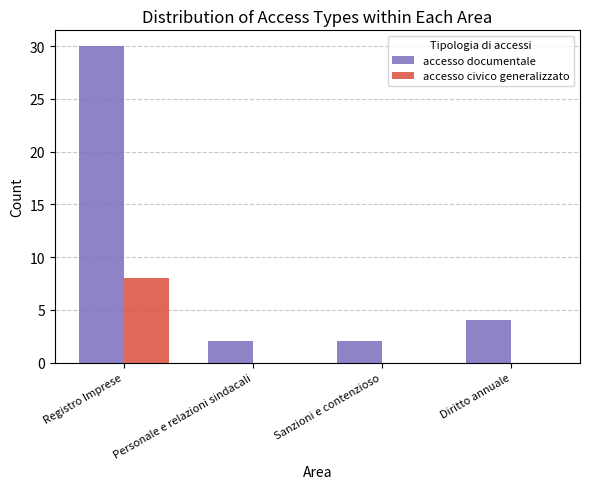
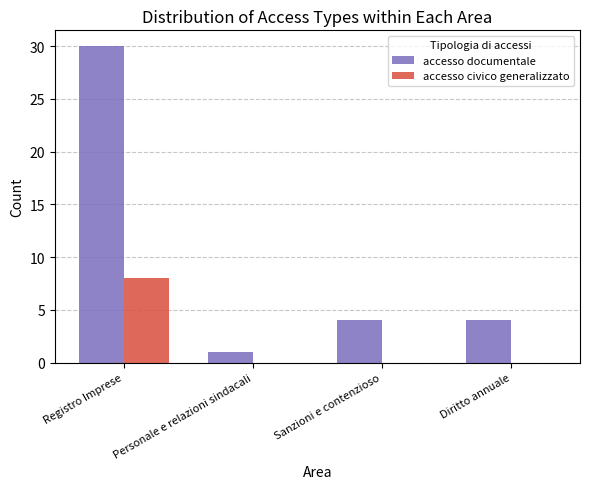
  {
    "accesso documentale": {
      "Registro Imprese": 30,
-     "Personale e relazioni sindacali": 2,
-     "Sanzioni e contenzioso": 2,
+     "Personale e relazioni sindacali": 1,
+     "Sanzioni e contenzioso": 4,
      "Diritto annuale": 4
    },
    "accesso civico generalizzato": {
      "Registro Imprese": 8,
      "Personale e relazioni sindacali": 0,
      "Sanzioni e contenzioso": 0,
      "Diritto annuale": 0
    }
  }
